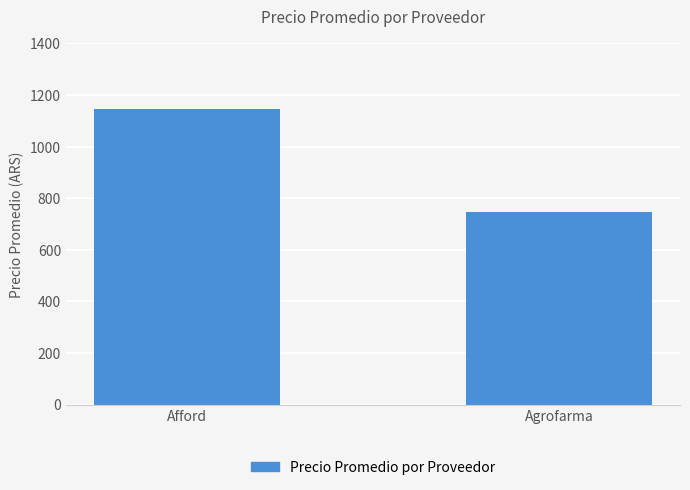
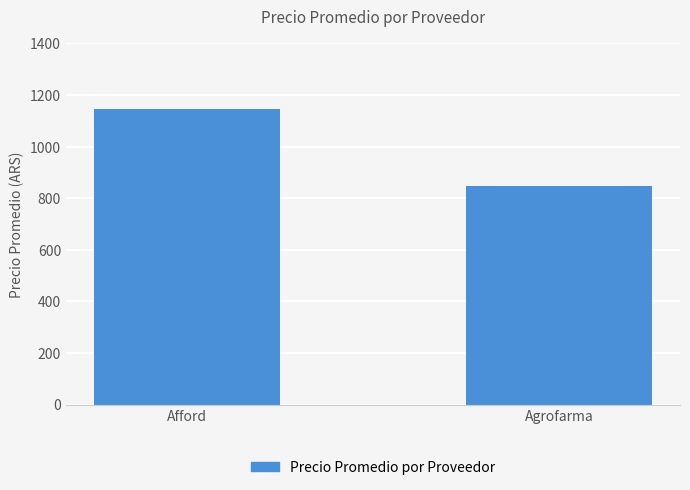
  {
    "Afford": 1150,
-   "Agrofarma": 750
+   "Agrofarma": 850
  }
